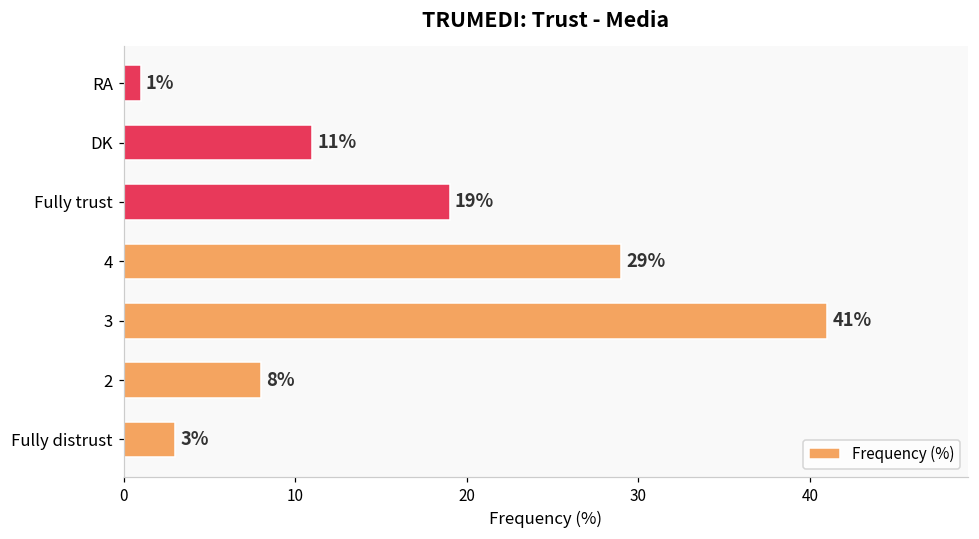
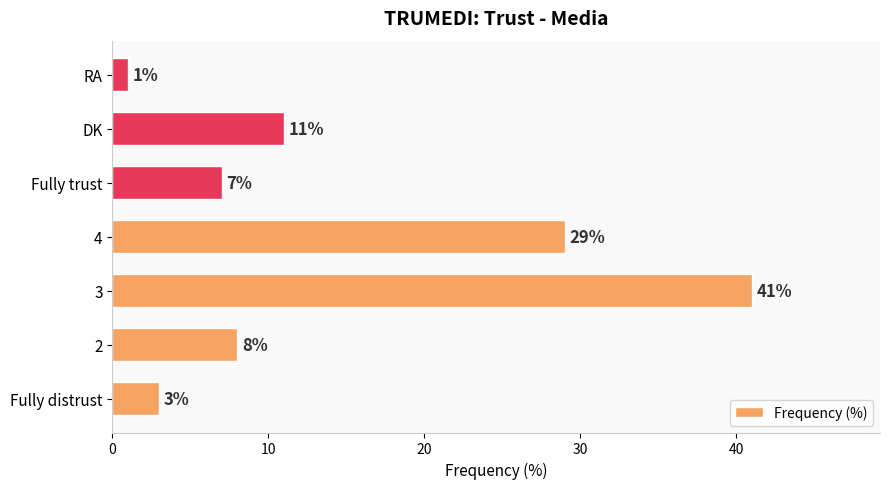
  {
    "RA": "1%",
    "DK": "11%",
-   "Fully trust": "19%",
+   "Fully trust": "7%",
    "4": "29%",
    "3": "41%",
    "2": "8%",
    "Fully distrust": "3%"
  }
